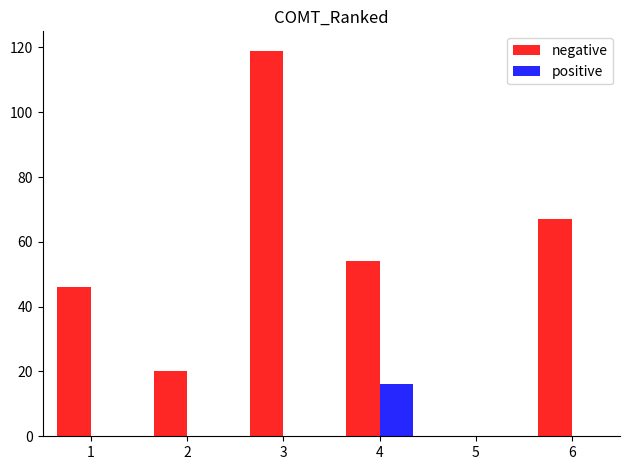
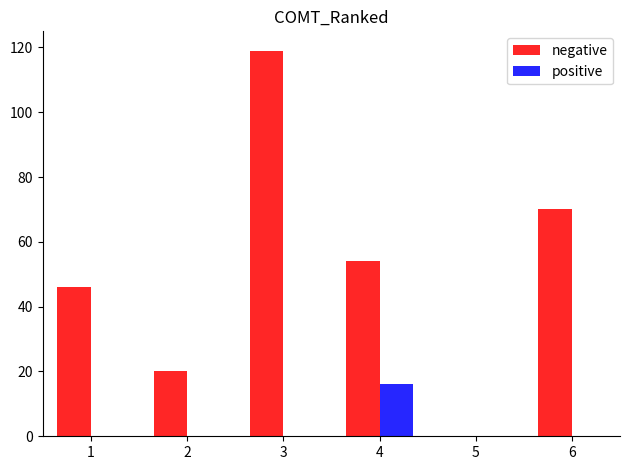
  {
    "negative": {
      "1": 46,
      "2": 20,
      "3": 119,
      "4": 54,
      "5": 0,
-     "6": 67
+     "6": 70
    },
    "positive": {
      "1": 0,
      "2": 0,
      "3": 0,
      "4": 16,
      "5": 0,
      "6": 0
    }
  }
